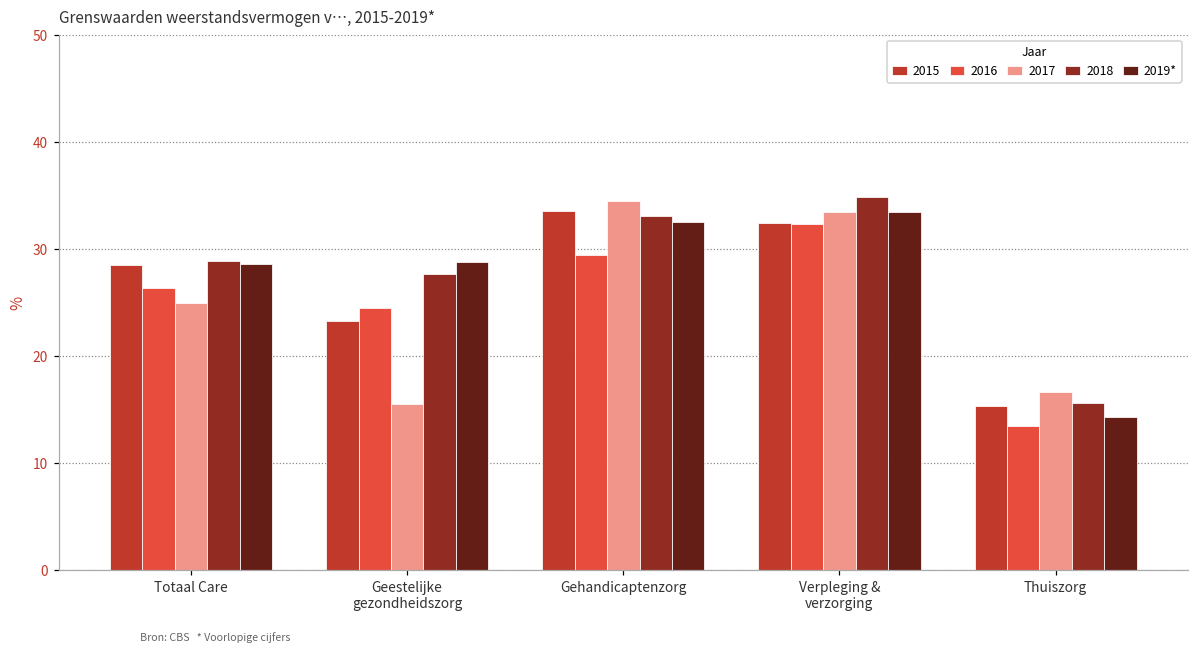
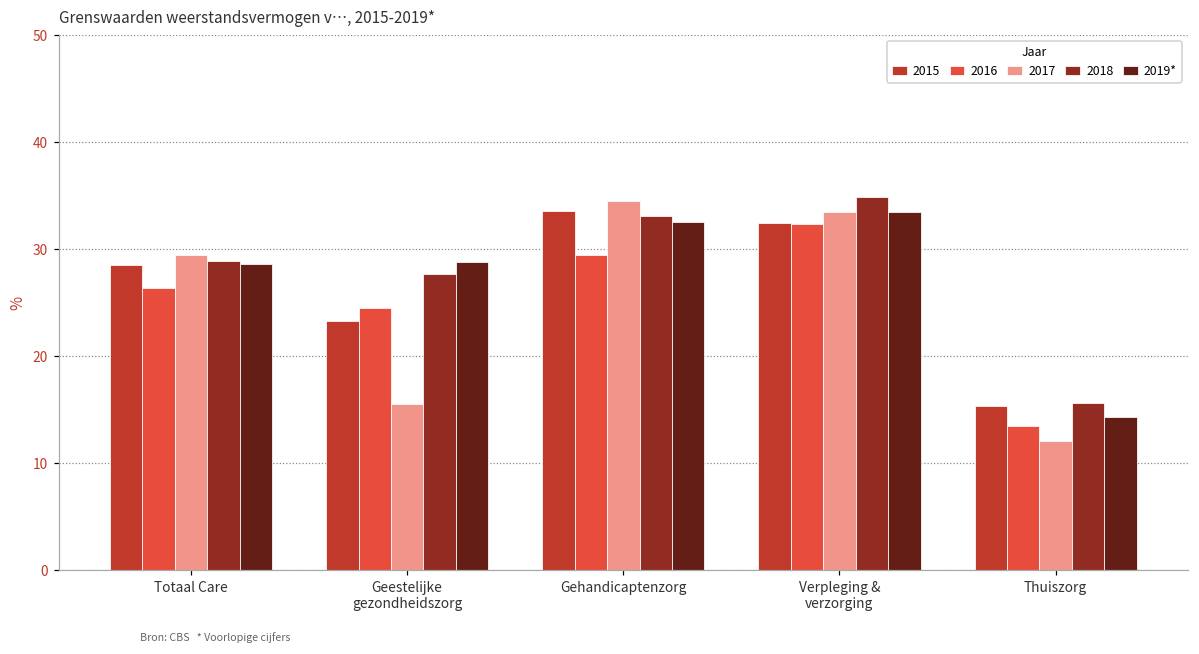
  {
    "2017": {
-     "Totaal Care": 25,
+     "Totaal Care": 29,
      "Geestelijke gezondheidszorg": 16,
      "Gehandicaptenzorg": 35,
      "Verpleging & verzorging": 33,
-     "Thuiszorg": 17
+     "Thuiszorg": 12
    }
  }
